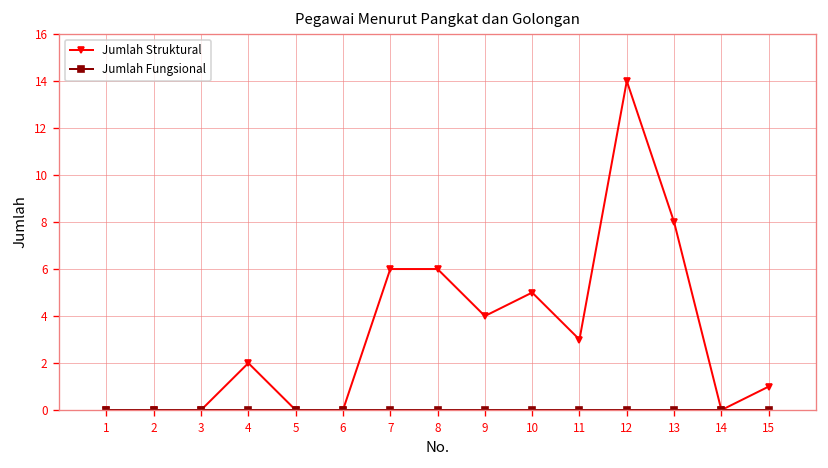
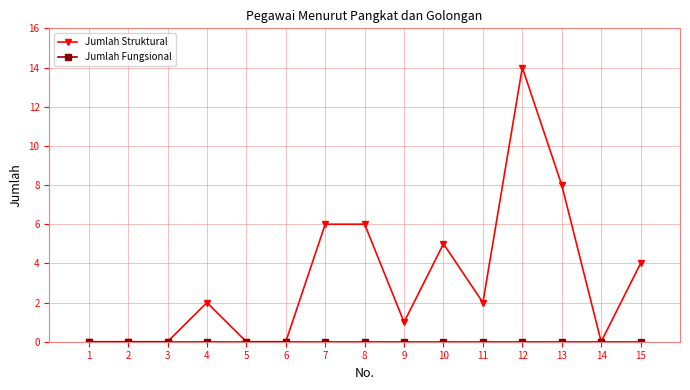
  {
    "Jumlah Struktural": {
      "4": 2,
      "7": 6,
      "8": 6,
-     "9": 4,
+     "9": 1,
      "10": 5,
-     "11": 3,
+     "11": 2,
      "12": 14,
      "13": 8,
-     "15": 1
+     "15": 4
    },
    "Jumlah Fungsional": {
      "4": 0,
      "7": 0,
      "8": 0,
      "9": 0,
      "10": 0,
      "11": 0,
      "12": 0,
      "13": 0,
      "15": 0
    }
  }
